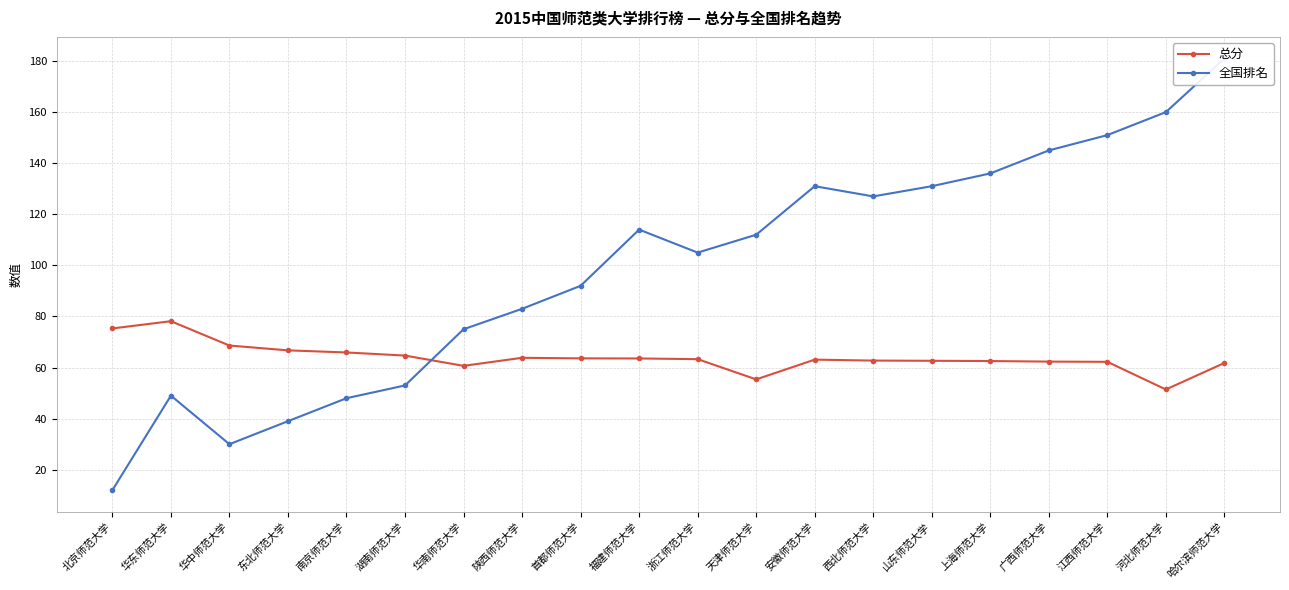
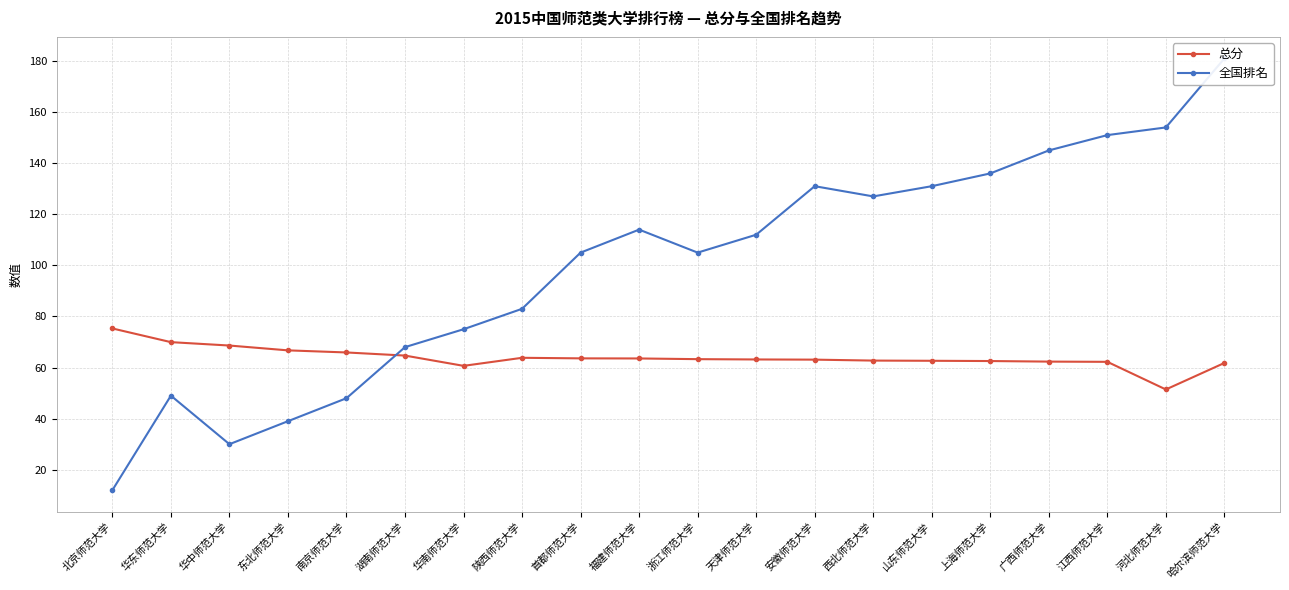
  {
    "总分": {
      "北京师范大学": 75,
-     "华东师范大学": 78,
+     "华东师范大学": 70,
      "华中师范大学": 69,
      "东北师范大学": 67,
      "南京师范大学": 66,
      "湖南师范大学": 65,
      "华南师范大学": 61,
      "陕西师范大学": 64,
      "首都师范大学": 64,
      "福建师范大学": 64,
      "浙江师范大学": 63,
-     "天津师范大学": 55,
+     "天津师范大学": 63,
      "安徽师范大学": 63,
      "西北师范大学": 63,
      "山东师范大学": 63,
      "上海师范大学": 63,
      "广西师范大学": 62,
      "江西师范大学": 62,
      "河北师范大学": 51,
      "哈尔滨师范大学": 62
    },
    "全国排名": {
      "北京师范大学": 12,
      "华东师范大学": 49,
      "华中师范大学": 30,
      "东北师范大学": 39,
      "南京师范大学": 48,
-     "湖南师范大学": 53,
+     "湖南师范大学": 68,
      "华南师范大学": 75,
      "陕西师范大学": 83,
-     "首都师范大学": 92,
+     "首都师范大学": 105,
      "福建师范大学": 114,
      "浙江师范大学": 105,
      "天津师范大学": 112,
      "安徽师范大学": 131,
      "西北师范大学": 127,
      "山东师范大学": 131,
      "上海师范大学": 136,
      "广西师范大学": 145,
      "江西师范大学": 151,
-     "河北师范大学": 160
+     "河北师范大学": 154
    }
  }
